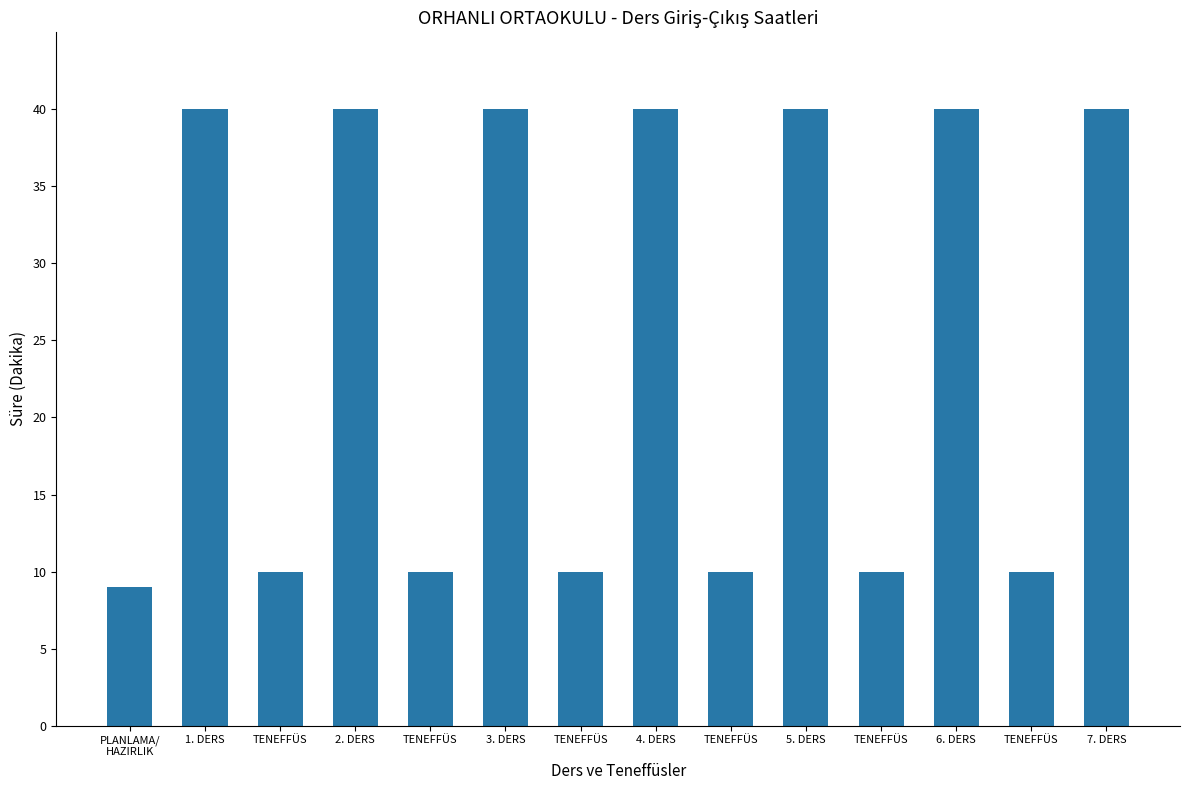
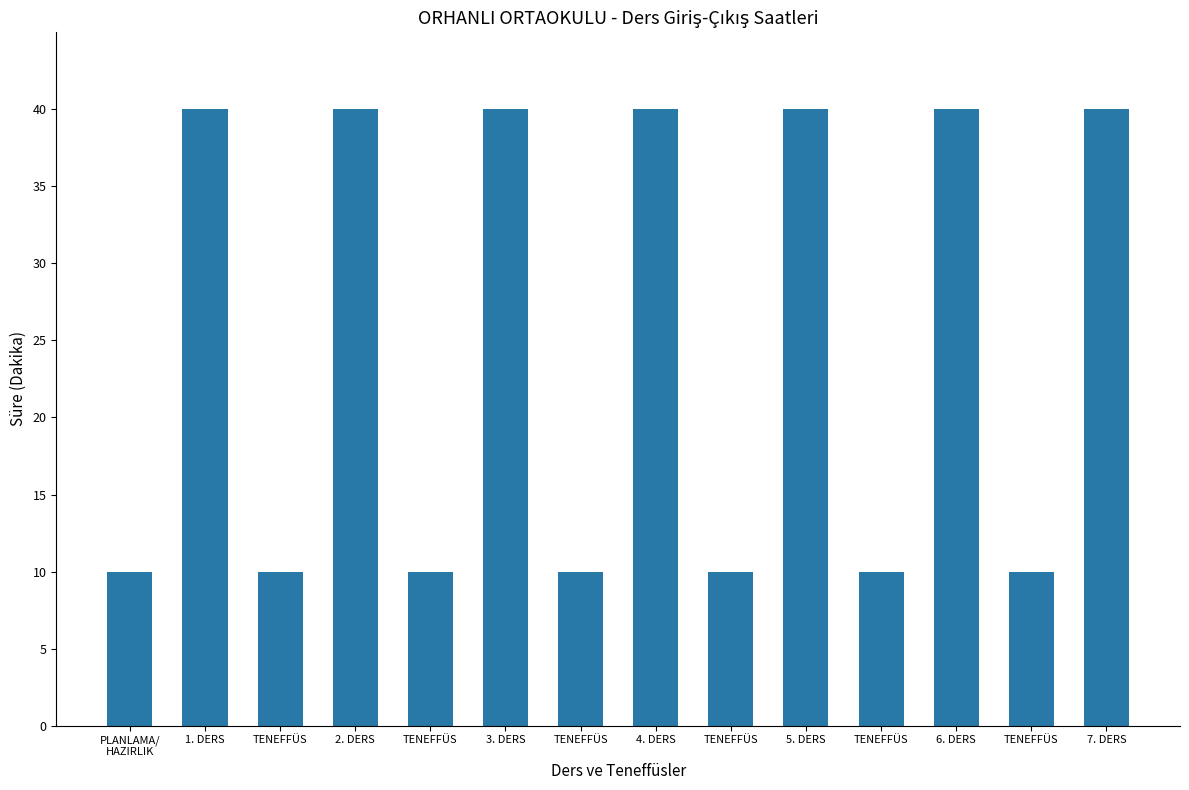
  {
-   "PLANLAMA/ HAZIRLIK": 9,
+   "PLANLAMA/ HAZIRLIK": 10,
    "1. DERS": 40,
    "2. DERS": 40,
    "3. DERS": 40,
    "4. DERS": 40,
    "5. DERS": 40,
    "6. DERS": 40,
    "7. DERS": 40
  }
